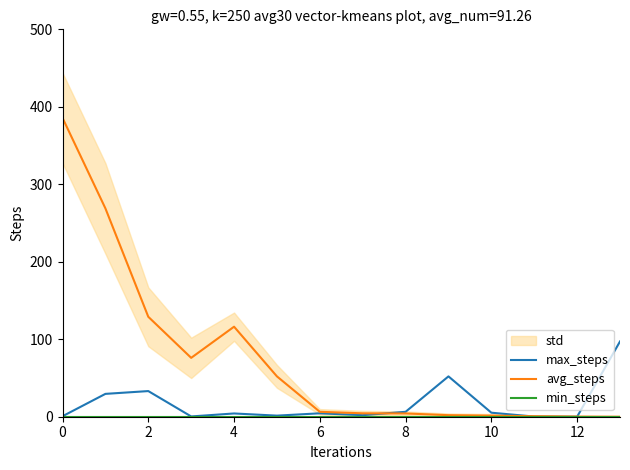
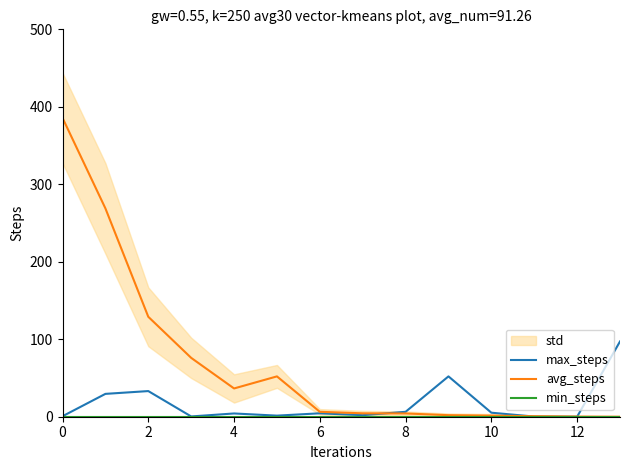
  {
    "max_steps": {
      "2": 30,
      "4": 0
    },
    "avg_steps": {
      "0": 390,
      "2": 130,
-     "4": 120
+     "4": 40
    },
    "min_steps": {
      "2": 0,
      "4": 0,
      "6": 0,
      "8": 0
    }
  }
